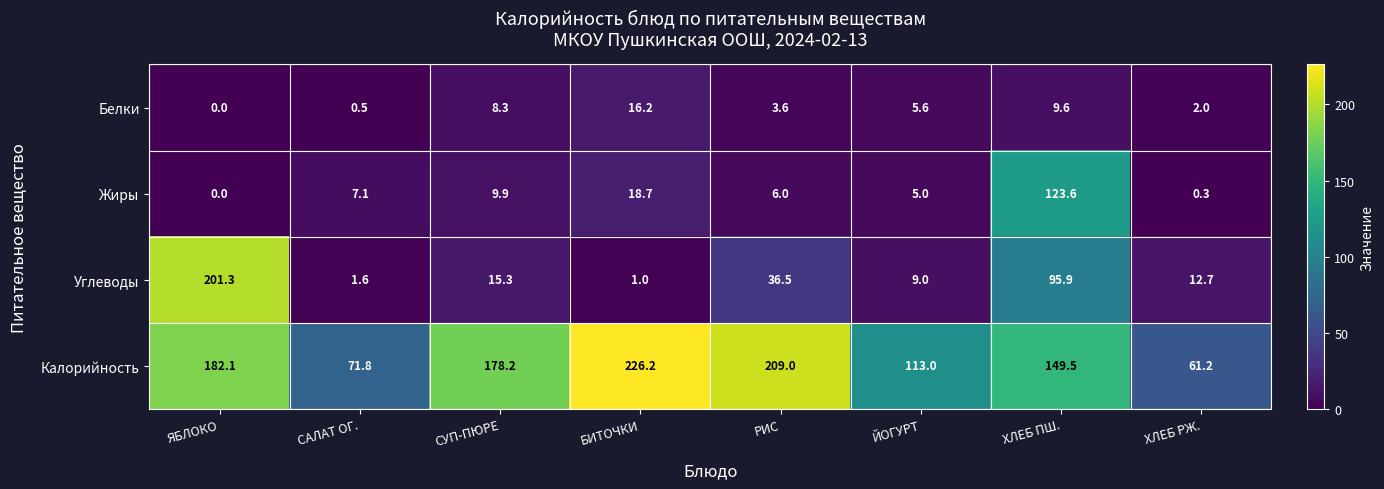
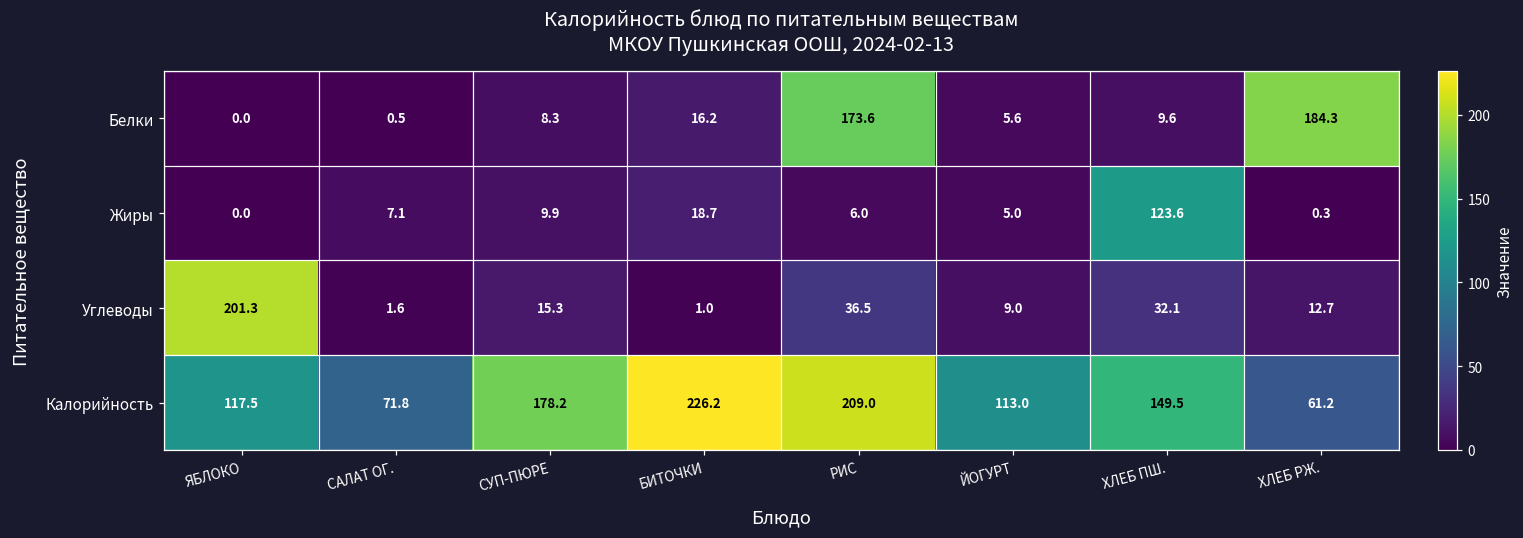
  {
    "Белки": {
      "ЯБЛОКО": 0.0,
      "САЛАТ ОГ.": 0.5,
      "СУП-ПЮРЕ": 8.3,
      "БИТОЧКИ": 16.2,
-     "РИС": 3.6,
+     "РИС": 173.6,
      "ЙОГУРТ": 5.6,
      "ХЛЕБ ПШ.": 9.6,
-     "ХЛЕБ РЖ.": 2.0
+     "ХЛЕБ РЖ.": 184.3
    },
    "Жиры": {
      "ЯБЛОКО": 0.0,
      "САЛАТ ОГ.": 7.1,
      "СУП-ПЮРЕ": 9.9,
      "БИТОЧКИ": 18.7,
      "РИС": 6.0,
      "ЙОГУРТ": 5.0,
      "ХЛЕБ ПШ.": 123.6,
      "ХЛЕБ РЖ.": 0.3
    },
    "Углеводы": {
      "ЯБЛОКО": 201.3,
      "САЛАТ ОГ.": 1.6,
      "СУП-ПЮРЕ": 15.3,
      "БИТОЧКИ": 1.0,
      "РИС": 36.5,
      "ЙОГУРТ": 9.0,
-     "ХЛЕБ ПШ.": 95.9,
+     "ХЛЕБ ПШ.": 32.1,
      "ХЛЕБ РЖ.": 12.7
    },
    "Калорийность": {
-     "ЯБЛОКО": 182.1,
+     "ЯБЛОКО": 117.5,
      "САЛАТ ОГ.": 71.8,
      "СУП-ПЮРЕ": 178.2,
      "БИТОЧКИ": 226.2,
      "РИС": 209.0,
      "ЙОГУРТ": 113.0,
      "ХЛЕБ ПШ.": 149.5,
      "ХЛЕБ РЖ.": 61.2
    }
  }
